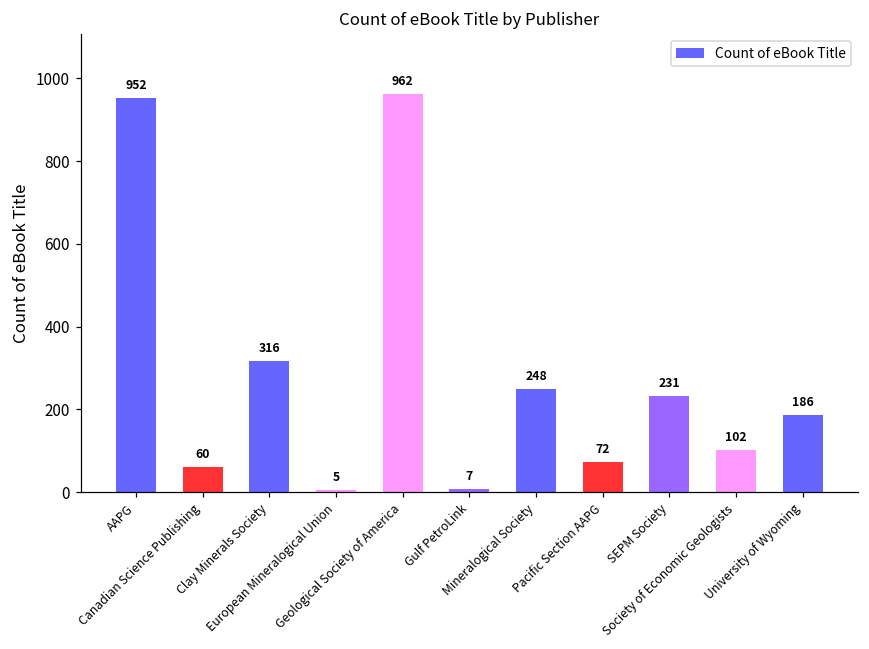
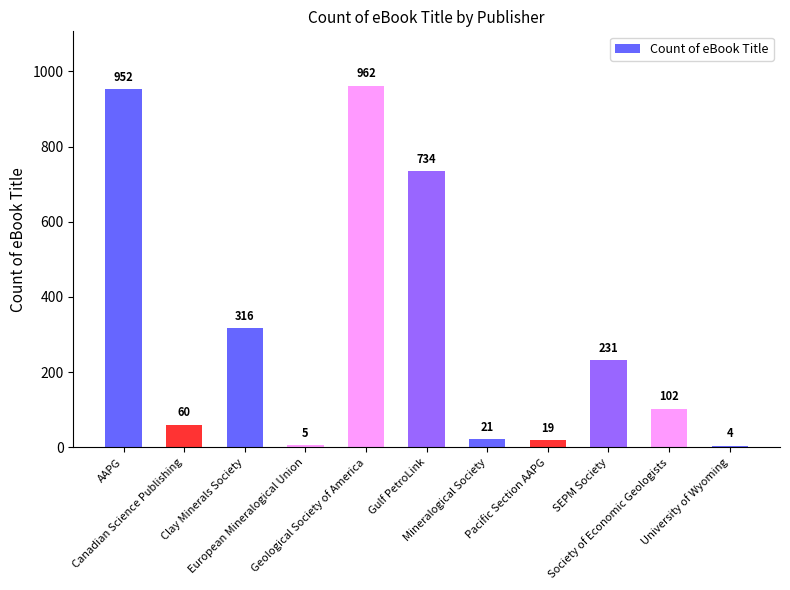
  {
    "AAPG": 952,
    "Canadian Science Publishing": 60,
    "Clay Minerals Society": 316,
    "European Mineralogical Union": 5,
    "Geological Society of America": 962,
-   "Gulf PetroLink": 7,
-   "Mineralogical Society": 248,
-   "Pacific Section AAPG": 72,
+   "Gulf PetroLink": 734,
+   "Mineralogical Society": 21,
+   "Pacific Section AAPG": 19,
    "SEPM Society": 231,
    "Society of Economic Geologists": 102,
-   "University of Wyoming": 186
+   "University of Wyoming": 4
  }
